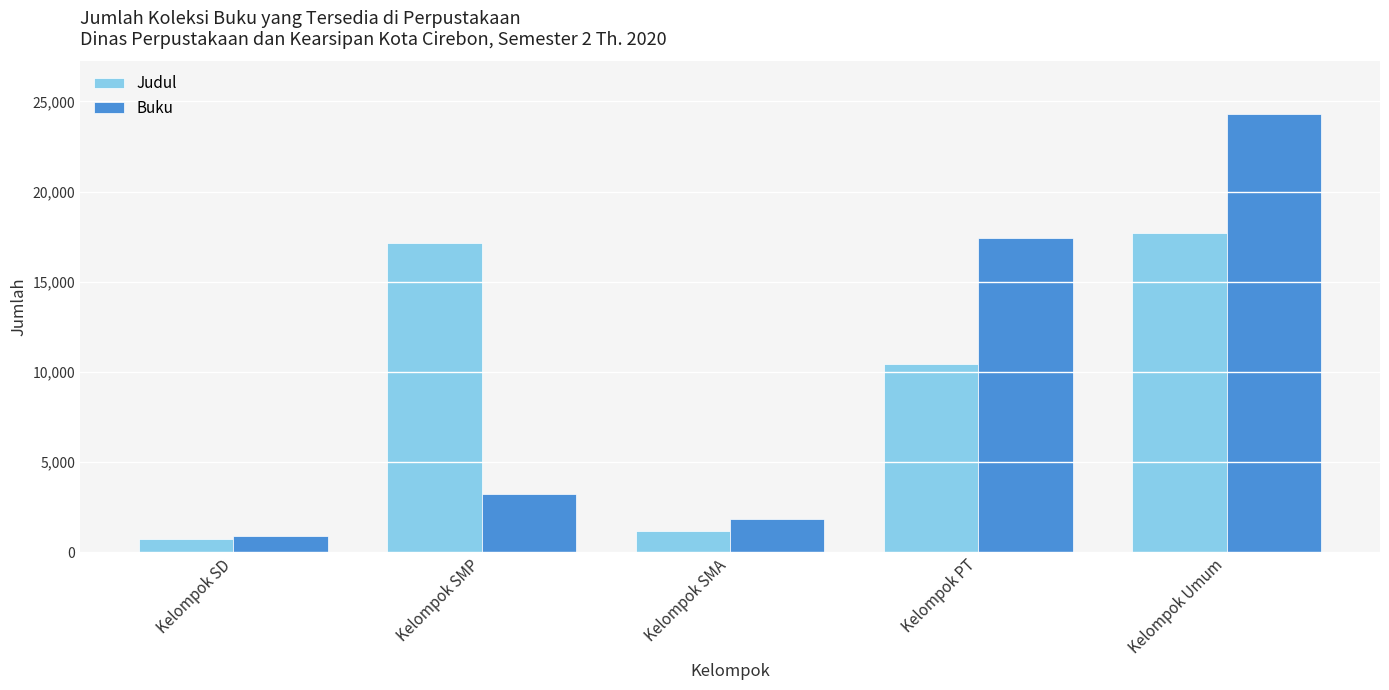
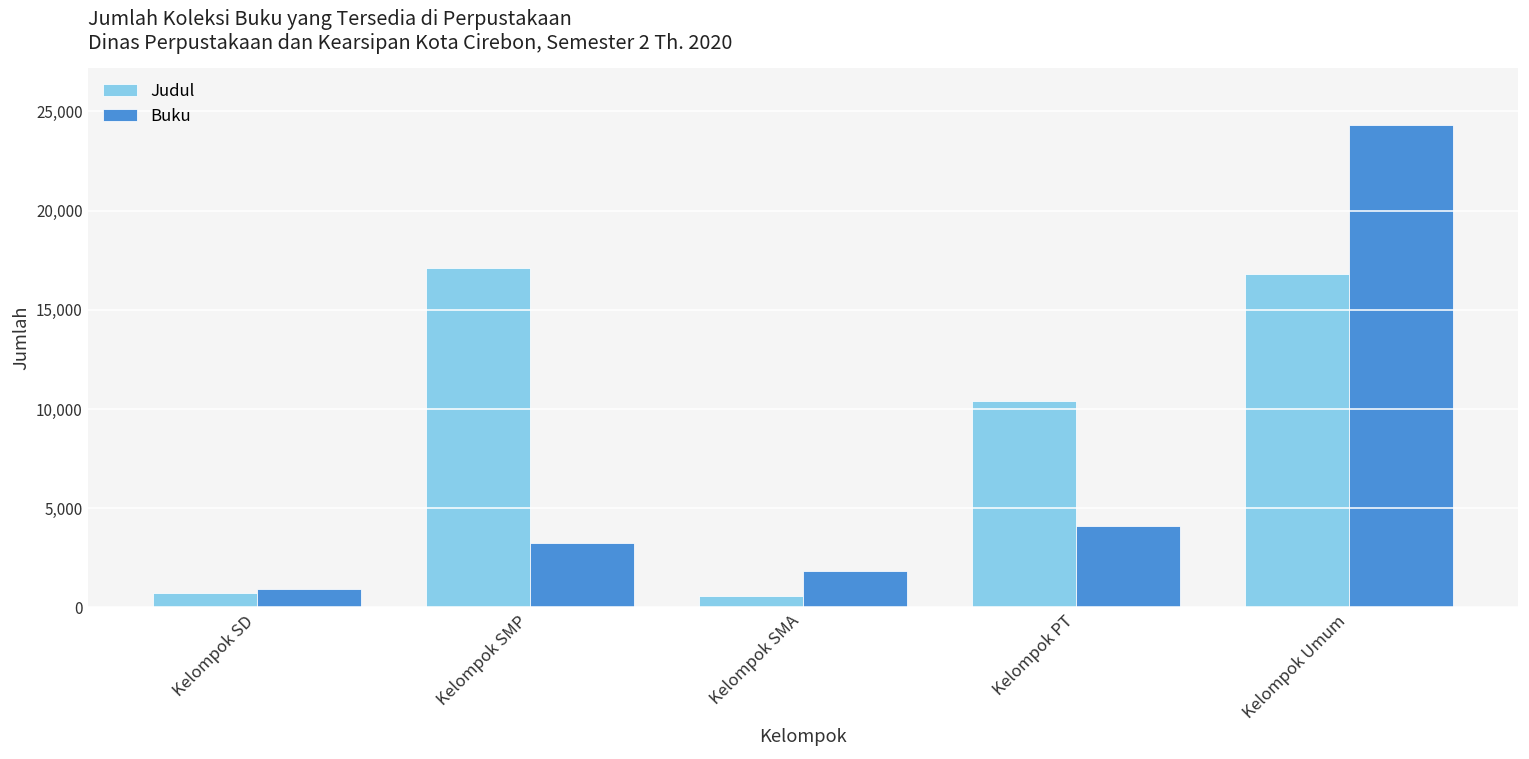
  {
    "Judul": {
      "Kelompok SD": "700",
      "Kelompok SMP": "17,100",
-     "Kelompok SMA": "1,200",
+     "Kelompok SMA": "600",
      "Kelompok PT": "10,400",
-     "Kelompok Umum": "17,700"
+     "Kelompok Umum": "16,800"
    },
    "Buku": {
      "Kelompok SD": "900",
      "Kelompok SMP": "3,300",
      "Kelompok SMA": "1,900",
-     "Kelompok PT": "17,400",
+     "Kelompok PT": "4,100",
      "Kelompok Umum": "24,300"
    }
  }
